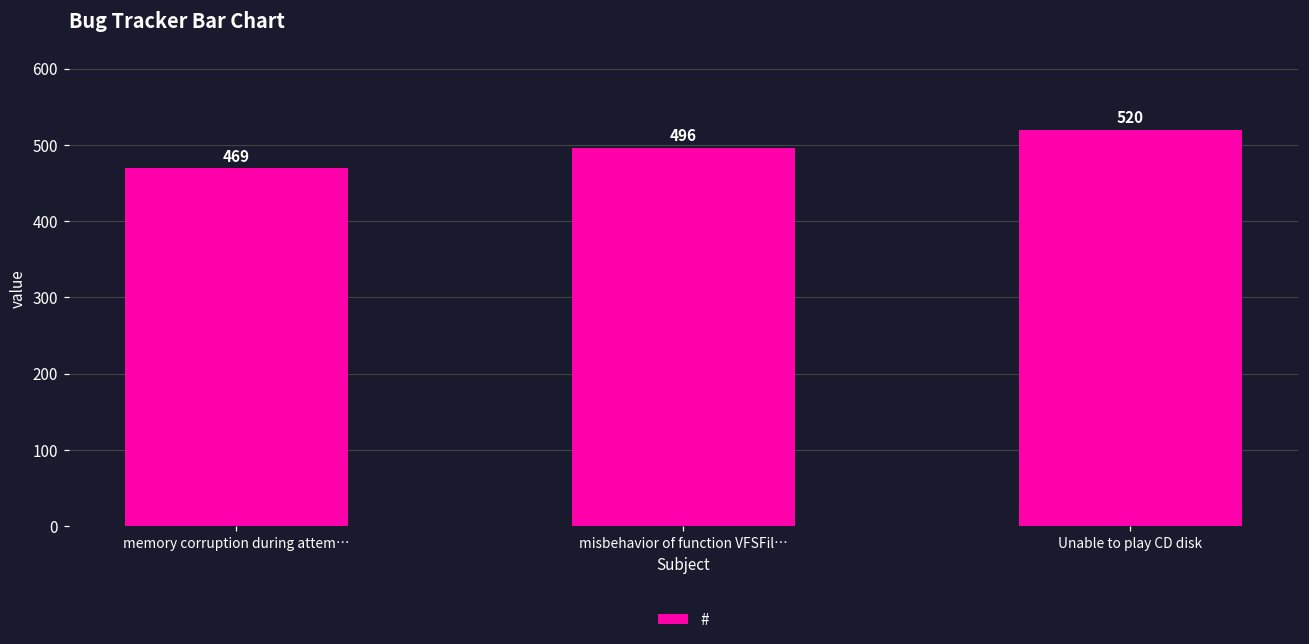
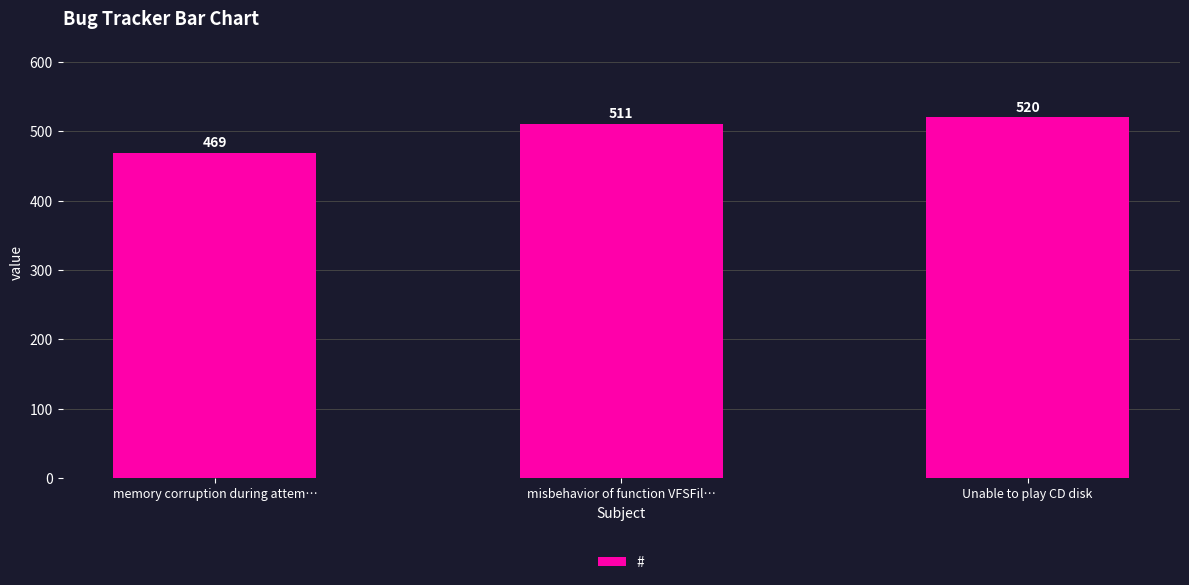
  {
    "memory corruption during attem…": 469,
-   "misbehavior of function VFSFil…": 496,
+   "misbehavior of function VFSFil…": 511,
    "Unable to play CD disk": 520
  }
